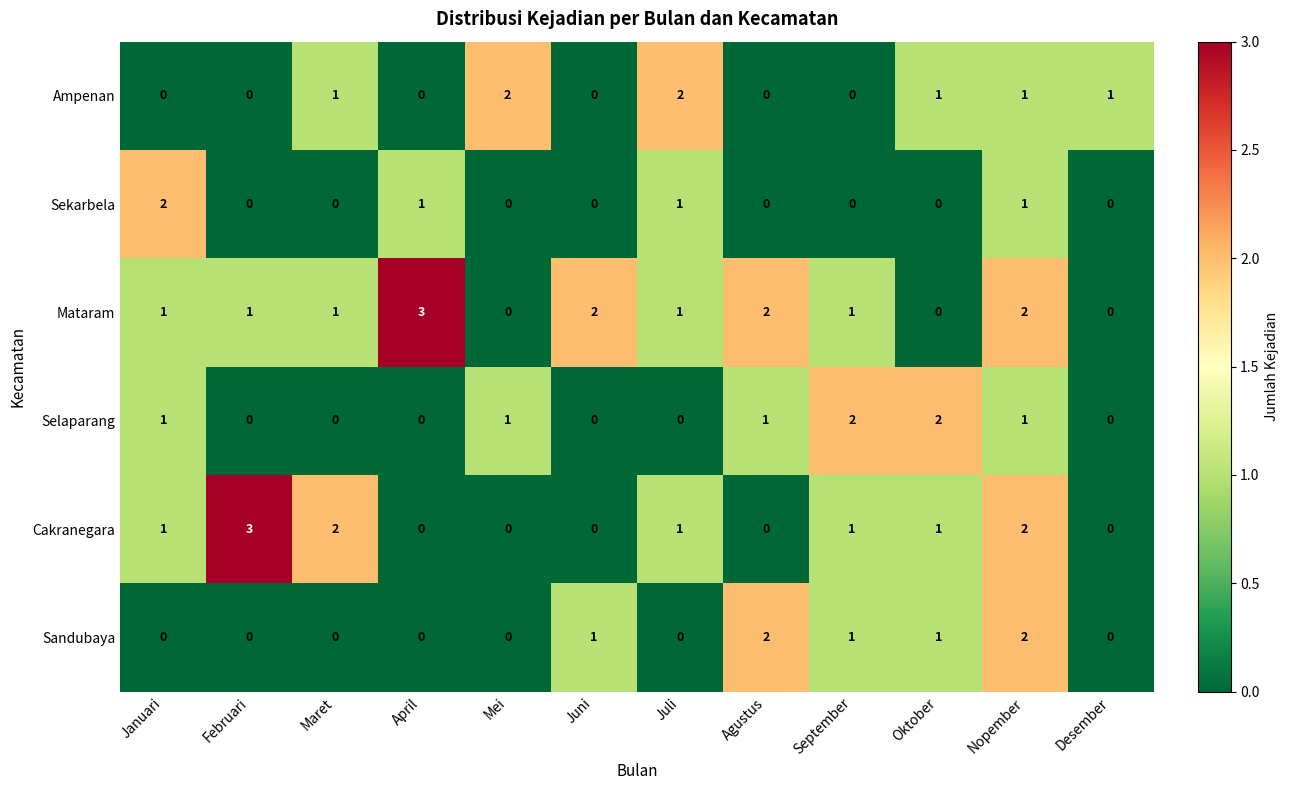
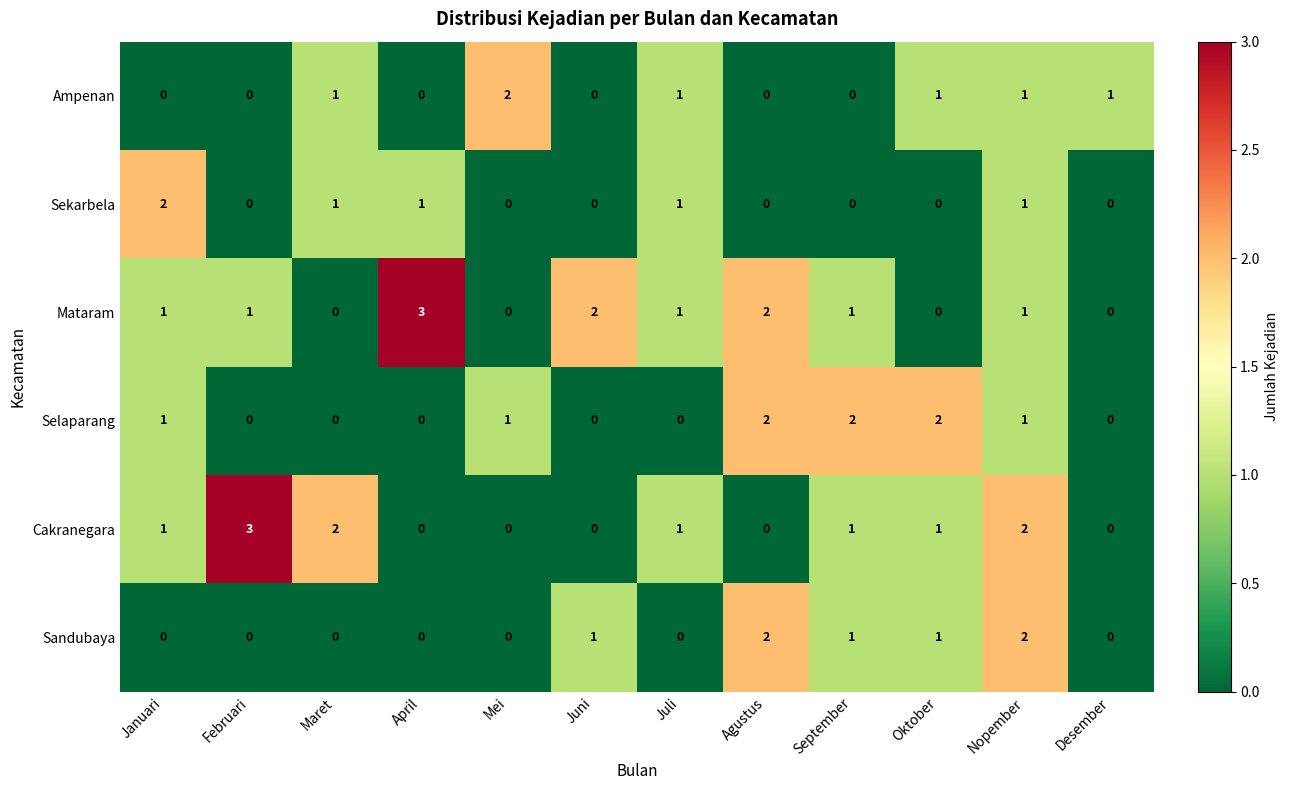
  {
    "Ampenan": {
      "Januari": 0,
      "Februari": 0,
      "Maret": 1,
      "April": 0,
      "Mei": 2,
      "Juni": 0,
-     "Juli": 2,
+     "Juli": 1,
      "Agustus": 0,
      "September": 0,
      "Oktober": 1,
      "Nopember": 1,
      "Desember": 1
    },
    "Sekarbela": {
      "Januari": 2,
      "Februari": 0,
-     "Maret": 0,
+     "Maret": 1,
      "April": 1,
      "Mei": 0,
      "Juni": 0,
      "Juli": 1,
      "Agustus": 0,
      "September": 0,
      "Oktober": 0,
      "Nopember": 1,
      "Desember": 0
    },
    "Mataram": {
      "Januari": 1,
      "Februari": 1,
-     "Maret": 1,
+     "Maret": 0,
      "April": 3,
      "Mei": 0,
      "Juni": 2,
      "Juli": 1,
      "Agustus": 2,
      "September": 1,
      "Oktober": 0,
-     "Nopember": 2,
+     "Nopember": 1,
      "Desember": 0
    },
    "Selaparang": {
      "Januari": 1,
      "Februari": 0,
      "Maret": 0,
      "April": 0,
      "Mei": 1,
      "Juni": 0,
      "Juli": 0,
-     "Agustus": 1,
+     "Agustus": 2,
      "September": 2,
      "Oktober": 2,
      "Nopember": 1,
      "Desember": 0
    },
    "Cakranegara": {
      "Januari": 1,
      "Februari": 3,
      "Maret": 2,
      "April": 0,
      "Mei": 0,
      "Juni": 0,
      "Juli": 1,
      "Agustus": 0,
      "September": 1,
      "Oktober": 1,
      "Nopember": 2,
      "Desember": 0
    },
    "Sandubaya": {
      "Januari": 0,
      "Februari": 0,
      "Maret": 0,
      "April": 0,
      "Mei": 0,
      "Juni": 1,
      "Juli": 0,
      "Agustus": 2,
      "September": 1,
      "Oktober": 1,
      "Nopember": 2,
      "Desember": 0
    }
  }
